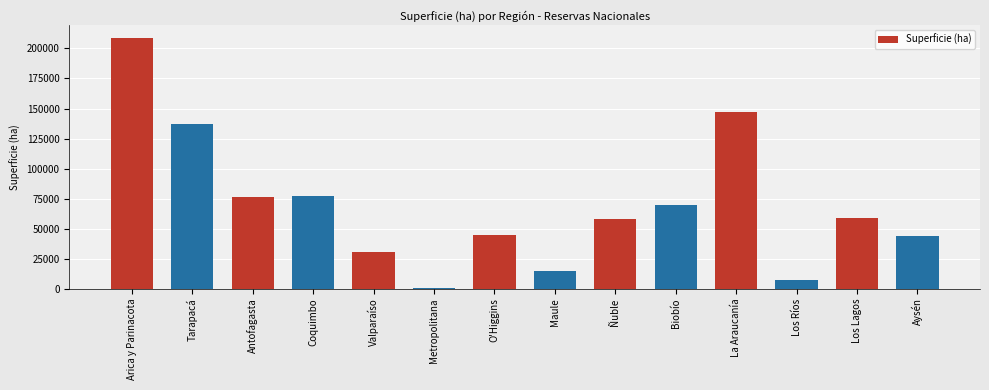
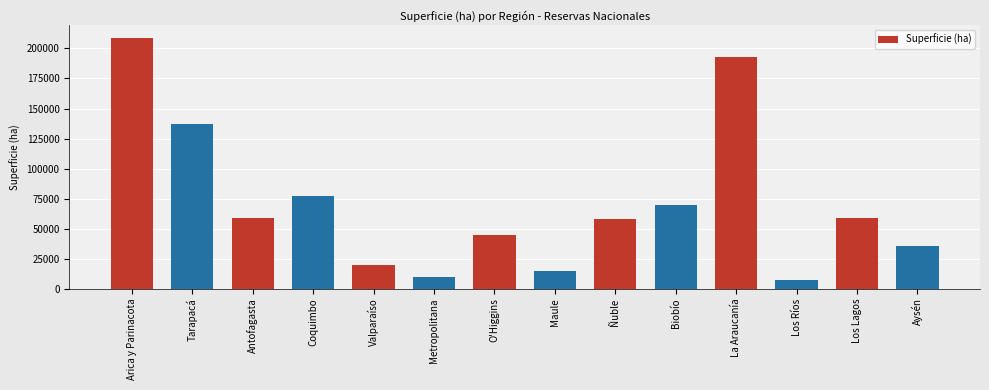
  {
    "Arica y Parinacota": 209000,
    "Tarapacá": 137000,
-   "Antofagasta": 77000,
+   "Antofagasta": 59000,
    "Coquimbo": 77000,
-   "Valparaíso": 31000,
-   "Metropolitana": 0,
+   "Valparaíso": 20000,
+   "Metropolitana": 10000,
    "O'Higgins": 44000,
    "Maule": 15000,
    "Ñuble": 58000,
    "Biobío": 70000,
-   "La Araucanía": 147000,
+   "La Araucanía": 193000,
    "Los Ríos": 8000,
    "Los Lagos": 59000,
-   "Aysén": 44000
+   "Aysén": 36000
  }
